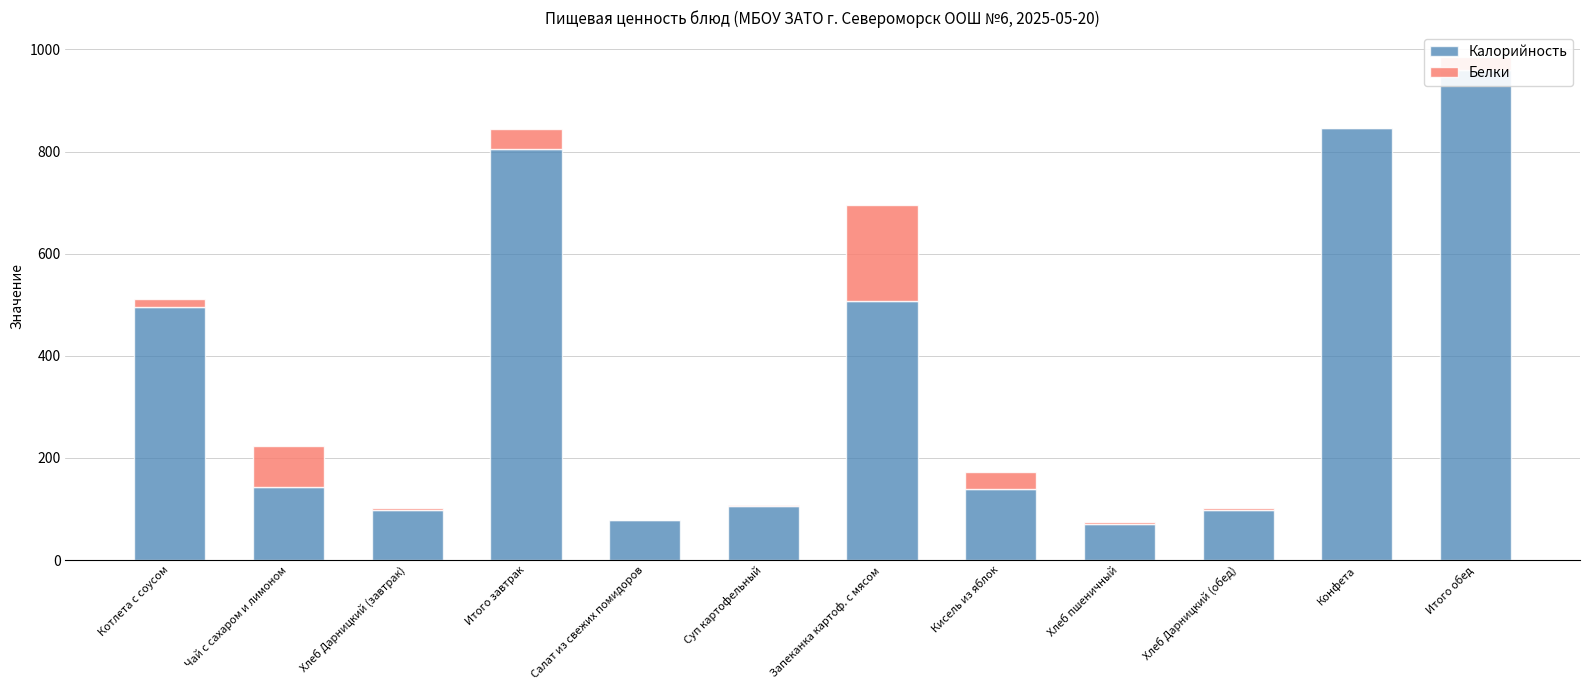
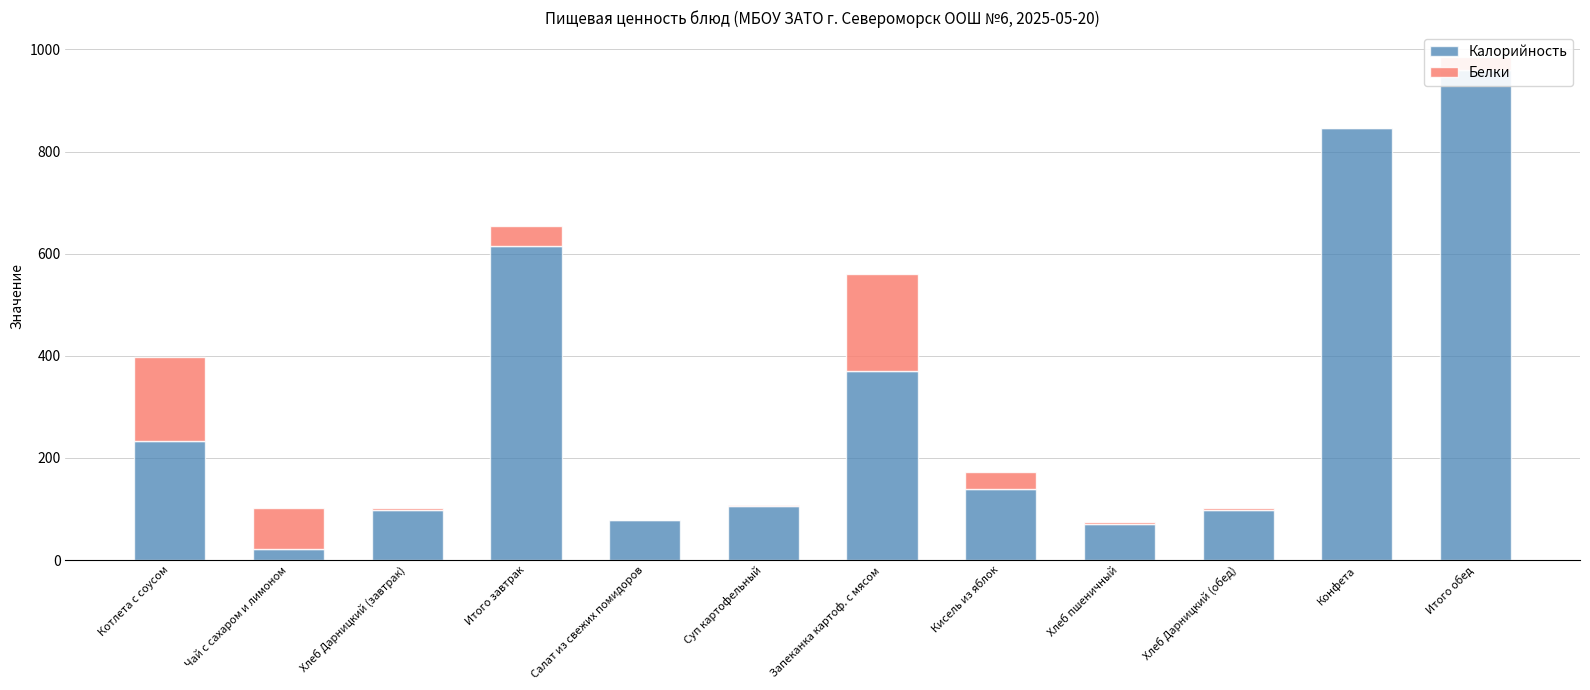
  {
    "Калорийность": {
-     "Котлета с соусом": 500,
-     "Чай с сахаром и лимоном": 140,
+     "Котлета с соусом": 230,
+     "Чай с сахаром и лимоном": 20,
      "Хлеб Дарницкий (завтрак)": 100,
-     "Итого завтрак": 810,
+     "Итого завтрак": 620,
      "Салат из свежих помидоров": 80,
      "Суп картофельный": 110,
-     "Запеканка картоф. с мясом": 510,
+     "Запеканка картоф. с мясом": 370,
      "Кисель из яблок": 140,
      "Хлеб пшеничный": 70,
      "Хлеб Дарницкий (обед)": 100,
      "Конфета": 850
    },
    "Белки": {
-     "Котлета с соусом": 20,
+     "Котлета с соусом": 160,
      "Чай с сахаром и лимоном": 80,
      "Итого завтрак": 40,
      "Запеканка картоф. с мясом": 190,
      "Кисель из яблок": 30
    }
  }
